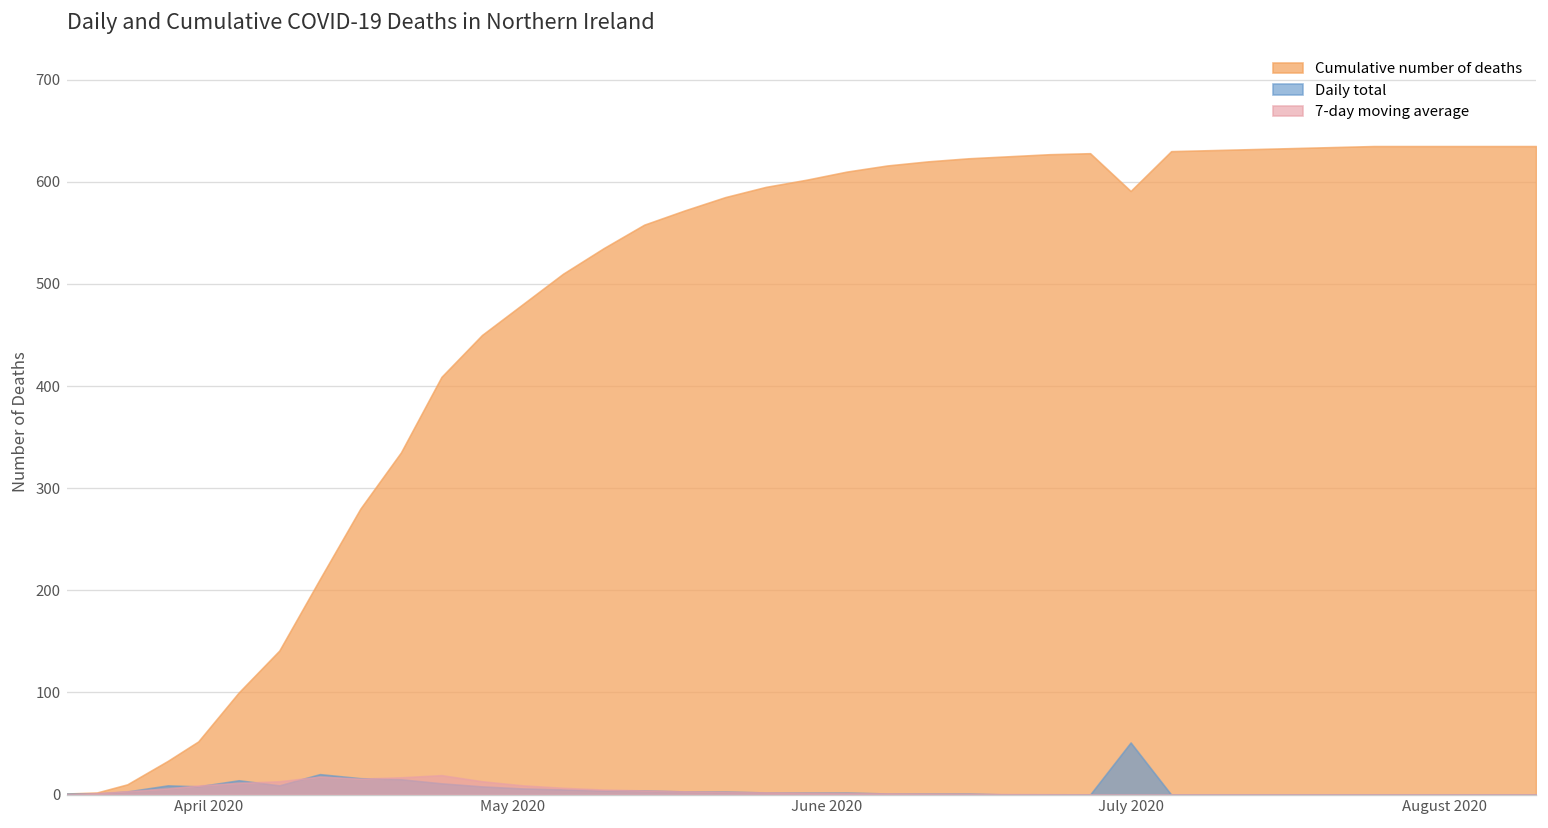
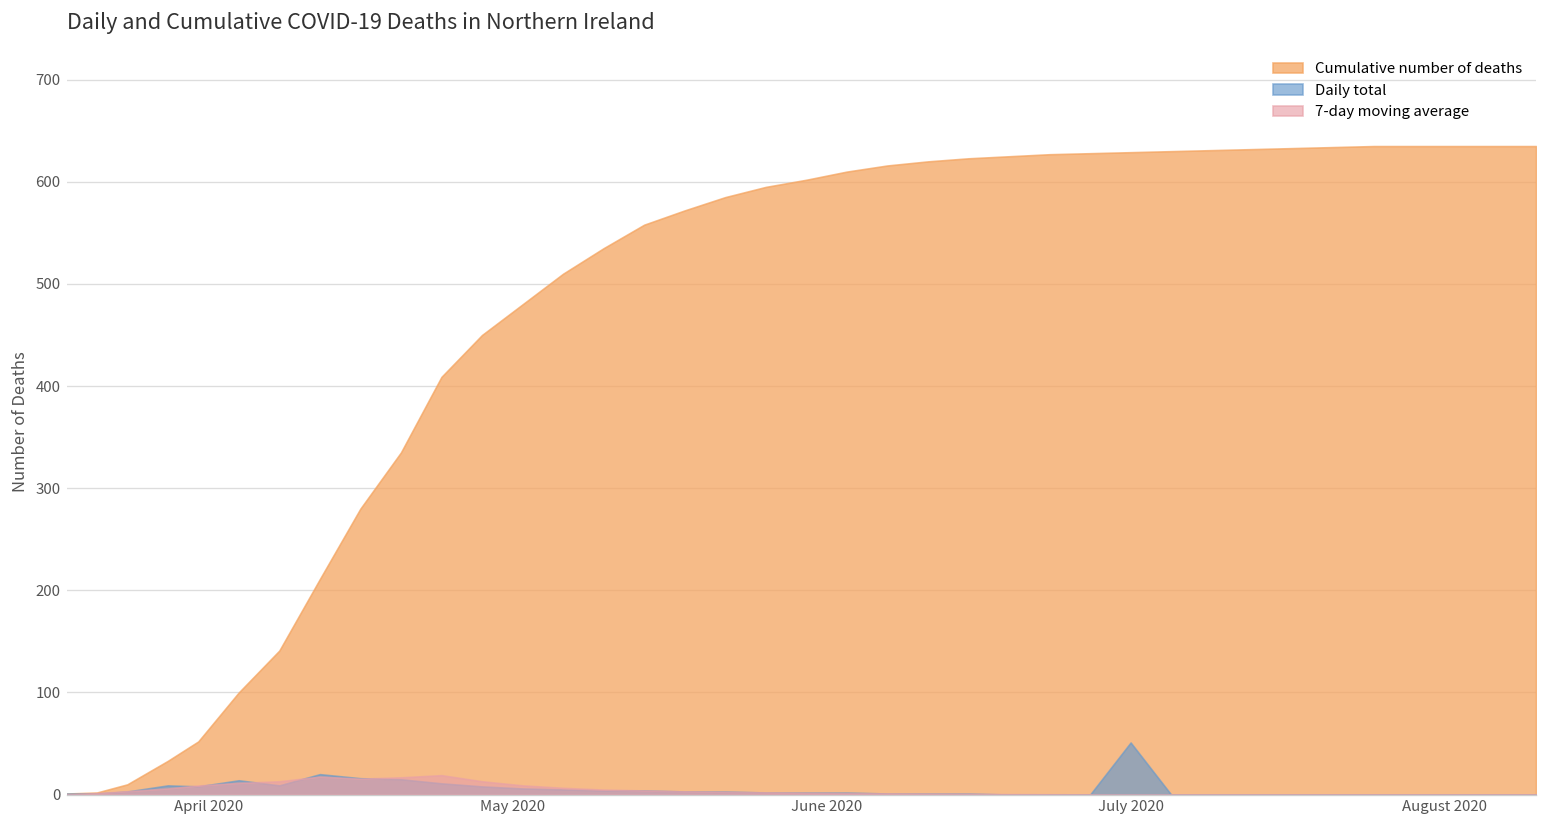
  {
    "Cumulative number of deaths": {
-     "July 2020": 590
+     "July 2020": 630
    },
    "Daily total": {
      "July 2020": 50
    },
    "7-day moving average": {
      "July 2020": 0
    }
  }
